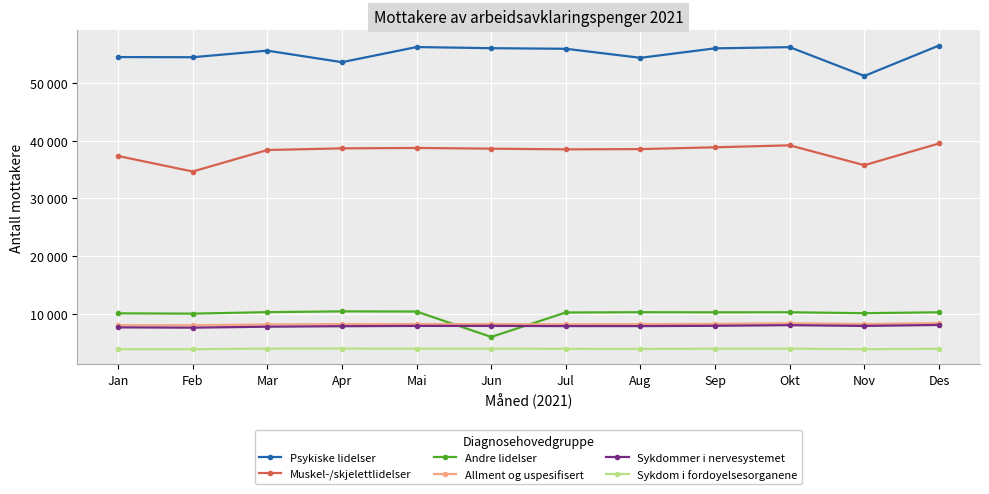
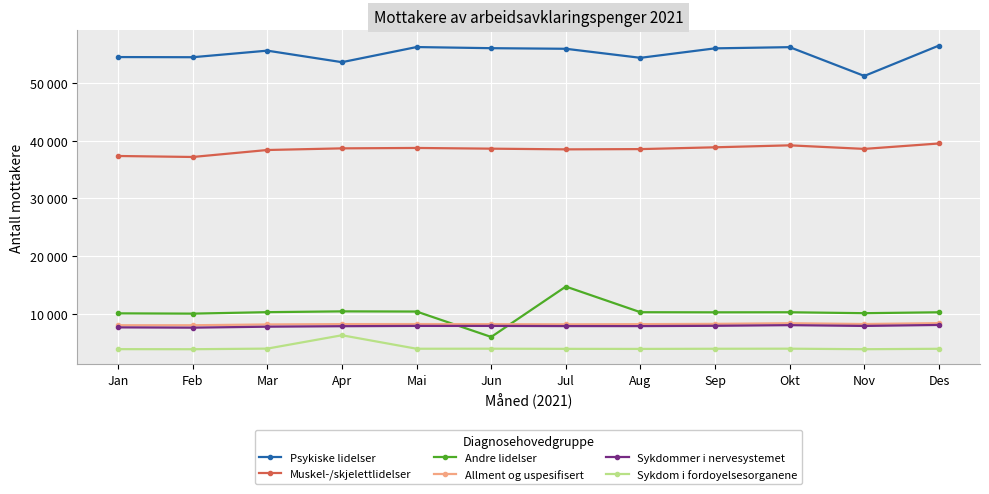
  {
    "Psykiske lidelser": {
      "Jan": 54000,
      "Feb": 54000,
      "Mar": 56000,
      "Apr": 54000,
      "Mai": 56000,
      "Jun": 56000,
      "Jul": 56000,
      "Aug": 54000,
      "Sep": 56000,
      "Okt": 56000,
      "Nov": 51000,
      "Des": 56000
    },
    "Muskel-/skjelettlidelser": {
      "Jan": 37000,
-     "Feb": 35000,
+     "Feb": 37000,
      "Mar": 38000,
      "Apr": 39000,
      "Mai": 39000,
      "Jun": 39000,
      "Jul": 38000,
      "Aug": 39000,
      "Sep": 39000,
      "Okt": 39000,
-     "Nov": 36000,
+     "Nov": 39000,
      "Des": 39000
    },
    "Andre lidelser": {
      "Jan": 10000,
      "Feb": 10000,
      "Mar": 10000,
      "Apr": 11000,
      "Mai": 10000,
      "Jun": 6000,
-     "Jul": 10000,
+     "Jul": 15000,
      "Aug": 10000,
      "Sep": 10000,
      "Okt": 10000,
      "Nov": 10000,
      "Des": 10000
    },
    "Sykdom i fordoyelsesorganene": {
      "Jan": 4000,
      "Feb": 4000,
      "Mar": 4000,
-     "Apr": 4000,
+     "Apr": 6000,
      "Mai": 4000,
      "Jun": 4000,
      "Jul": 4000,
      "Aug": 4000,
      "Sep": 4000,
      "Okt": 4000,
      "Nov": 4000,
      "Des": 4000
    }
  }
